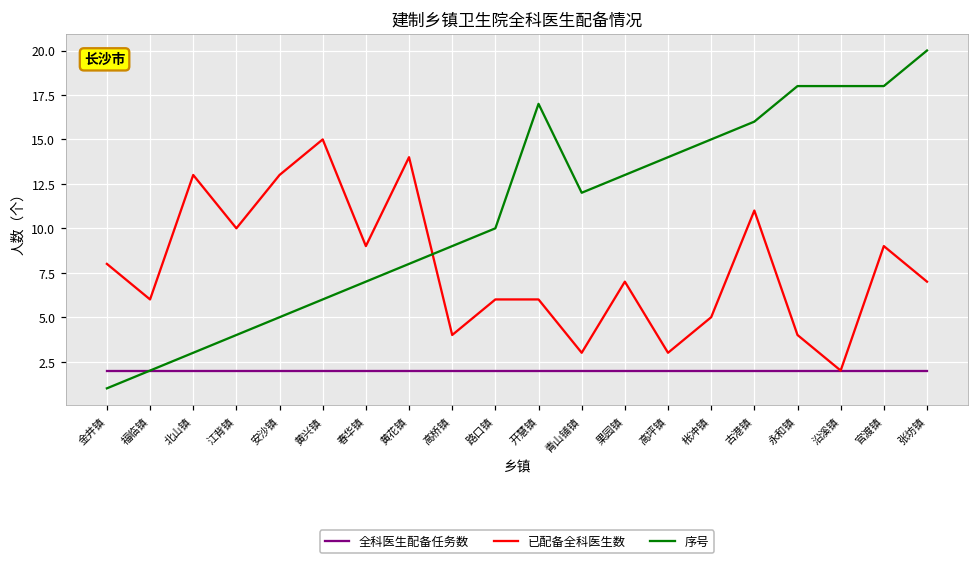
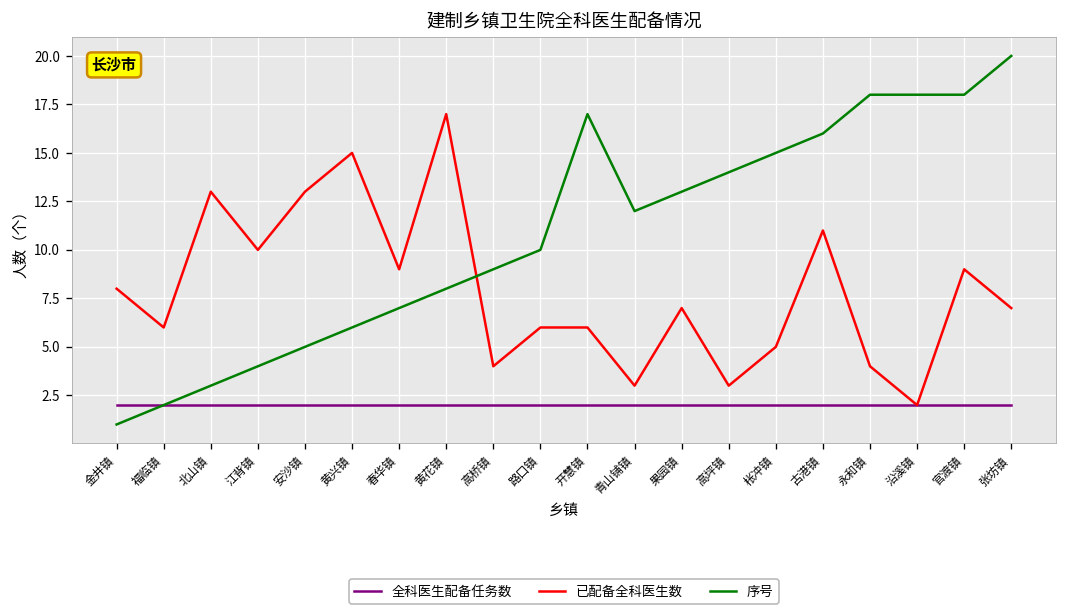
  {
    "全科医生配备任务数": {
      "金井镇": 2,
      "北山镇": 2,
      "江背镇": 2,
      "安沙镇": 2,
      "黄兴镇": 2,
      "春华镇": 2,
      "黄花镇": 2,
      "高桥镇": 2,
      "路口镇": 2,
      "开慧镇": 2,
      "青山铺镇": 2,
      "果园镇": 2,
      "高坪镇": 2,
      "枨冲镇": 2,
      "古港镇": 2,
      "永和镇": 2,
      "官渡镇": 2,
      "张坊镇": 2
    },
    "已配备全科医生数": {
      "金井镇": 8,
      "福临镇": 6,
      "北山镇": 13,
      "江背镇": 10,
      "安沙镇": 13,
      "黄兴镇": 15,
      "春华镇": 9,
-     "黄花镇": 14,
+     "黄花镇": 17,
      "高桥镇": 4,
      "路口镇": 6,
      "开慧镇": 6,
      "青山铺镇": 3,
      "果园镇": 7,
      "高坪镇": 3,
      "枨冲镇": 5,
      "古港镇": 11,
      "永和镇": 4,
      "官渡镇": 9,
      "张坊镇": 7
    },
    "序号": {
      "金井镇": 1,
      "北山镇": 3,
      "江背镇": 4,
      "安沙镇": 5,
      "黄兴镇": 6,
      "春华镇": 7,
      "黄花镇": 8,
      "高桥镇": 9,
      "路口镇": 10,
      "开慧镇": 17,
      "青山铺镇": 12,
      "果园镇": 13,
      "高坪镇": 14,
      "枨冲镇": 15,
      "古港镇": 16,
      "永和镇": 18,
      "沿溪镇": 18,
      "官渡镇": 18,
      "张坊镇": 20
    }
  }
